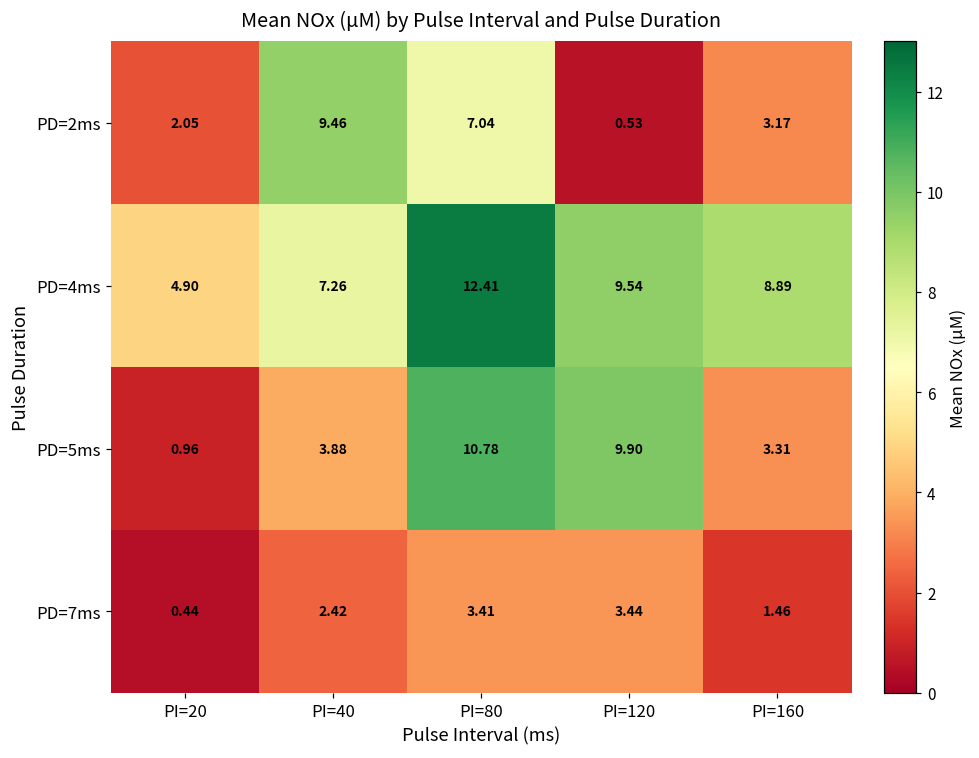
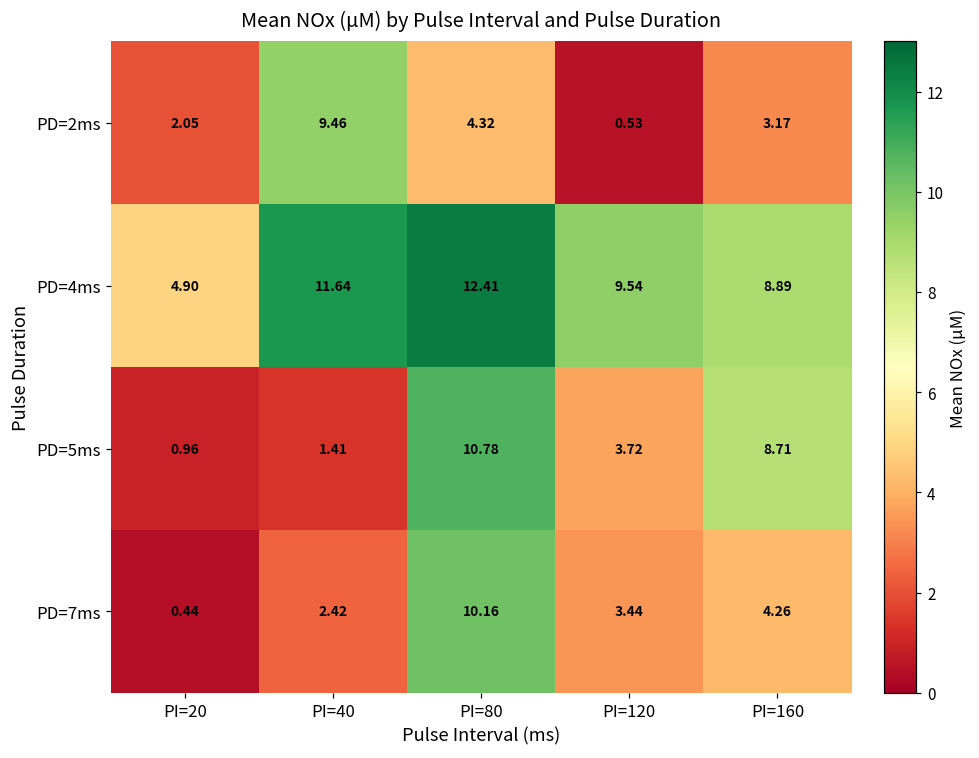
  {
    "PD=2ms": {
      "PI=20": 2.05,
      "PI=40": 9.46,
-     "PI=80": 7.04,
+     "PI=80": 4.32,
      "PI=120": 0.53,
      "PI=160": 3.17
    },
    "PD=4ms": {
      "PI=20": 4.90,
-     "PI=40": 7.26,
+     "PI=40": 11.64,
      "PI=80": 12.41,
      "PI=120": 9.54,
      "PI=160": 8.89
    },
    "PD=5ms": {
      "PI=20": 0.96,
-     "PI=40": 3.88,
+     "PI=40": 1.41,
      "PI=80": 10.78,
-     "PI=120": 9.90,
-     "PI=160": 3.31
+     "PI=120": 3.72,
+     "PI=160": 8.71
    },
    "PD=7ms": {
      "PI=20": 0.44,
      "PI=40": 2.42,
-     "PI=80": 3.41,
+     "PI=80": 10.16,
      "PI=120": 3.44,
-     "PI=160": 1.46
+     "PI=160": 4.26
    }
  }
